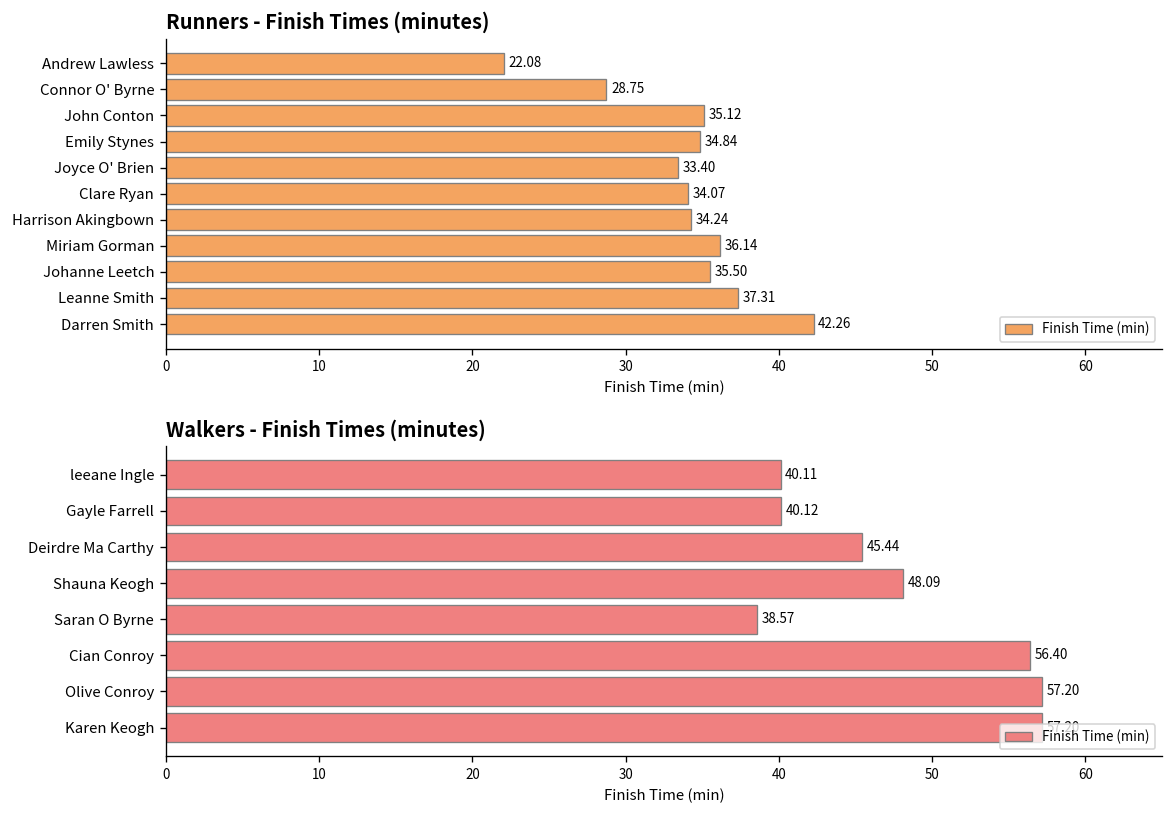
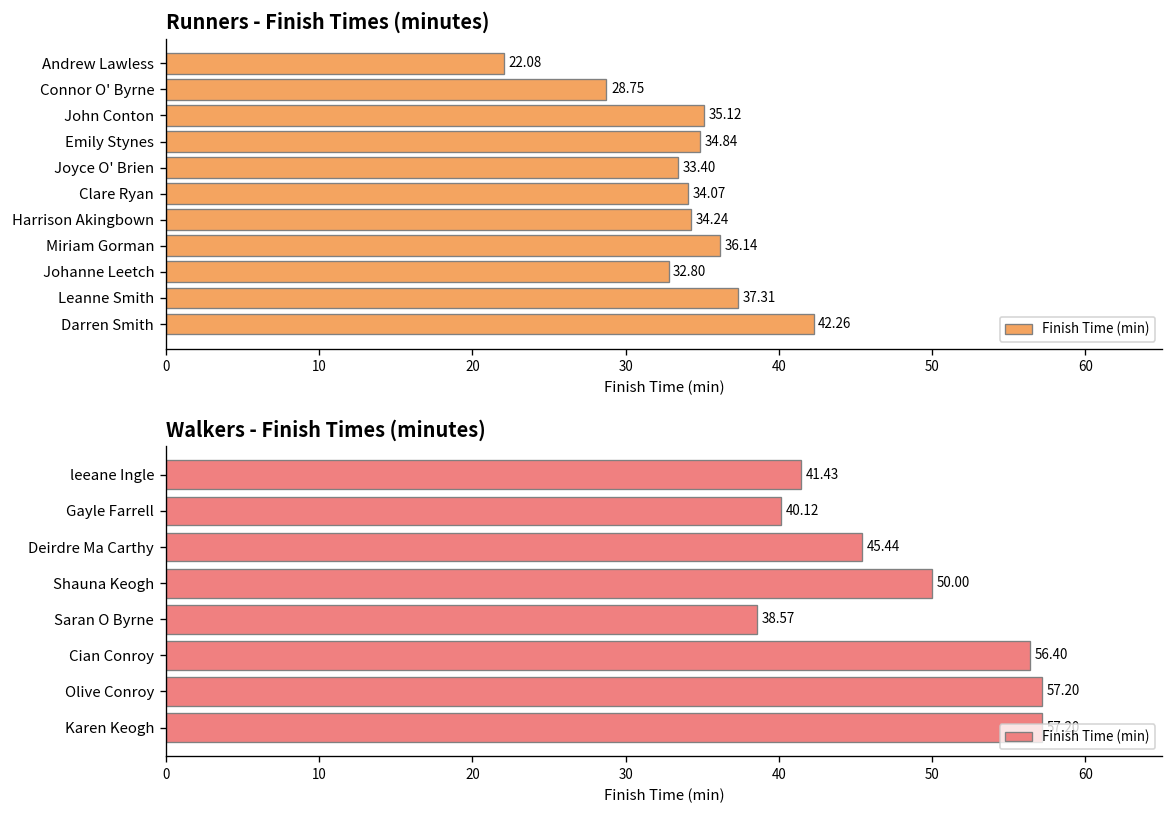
  {
    "Runners - Finish Times (minutes)": {
      "Andrew Lawless": 22.08,
      "Connor O' Byrne": 28.75,
      "John Conton": 35.12,
      "Emily Stynes": 34.84,
      "Joyce O' Brien": 33.40,
      "Clare Ryan": 34.07,
      "Harrison Akingbown": 34.24,
      "Miriam Gorman": 36.14,
-     "Johanne Leetch": 35.50,
+     "Johanne Leetch": 32.80,
      "Leanne Smith": 37.31,
      "Darren Smith": 42.26
    },
    "Walkers - Finish Times (minutes)": {
-     "leeane Ingle": 40.11,
+     "leeane Ingle": 41.43,
      "Gayle Farrell": 40.12,
      "Deirdre Ma Carthy": 45.44,
-     "Shauna Keogh": 48.09,
+     "Shauna Keogh": 50.00,
      "Saran O Byrne": 38.57,
      "Cian Conroy": 56.40,
      "Olive Conroy": 57.20
    }
  }
